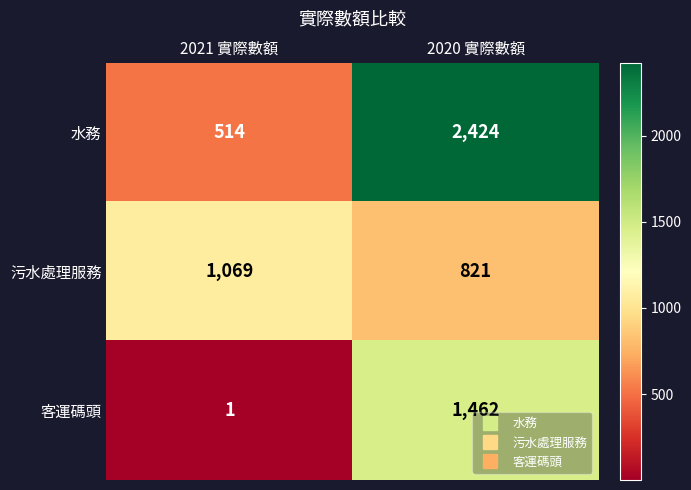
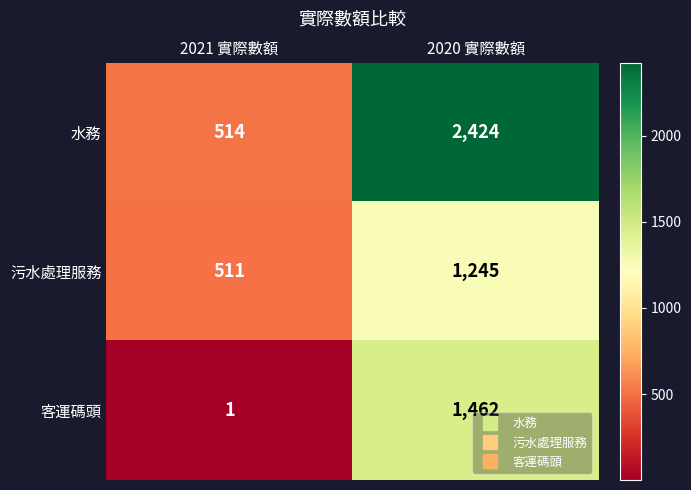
  {
    "水務": {
      "2021 實際數額": "514",
      "2020 實際數額": "2,424"
    },
    "污水處理服務": {
-     "2021 實際數額": "1,069",
-     "2020 實際數額": "821"
+     "2021 實際數額": "511",
+     "2020 實際數額": "1,245"
    },
    "客運碼頭": {
      "2021 實際數額": "1"
    }
  }
